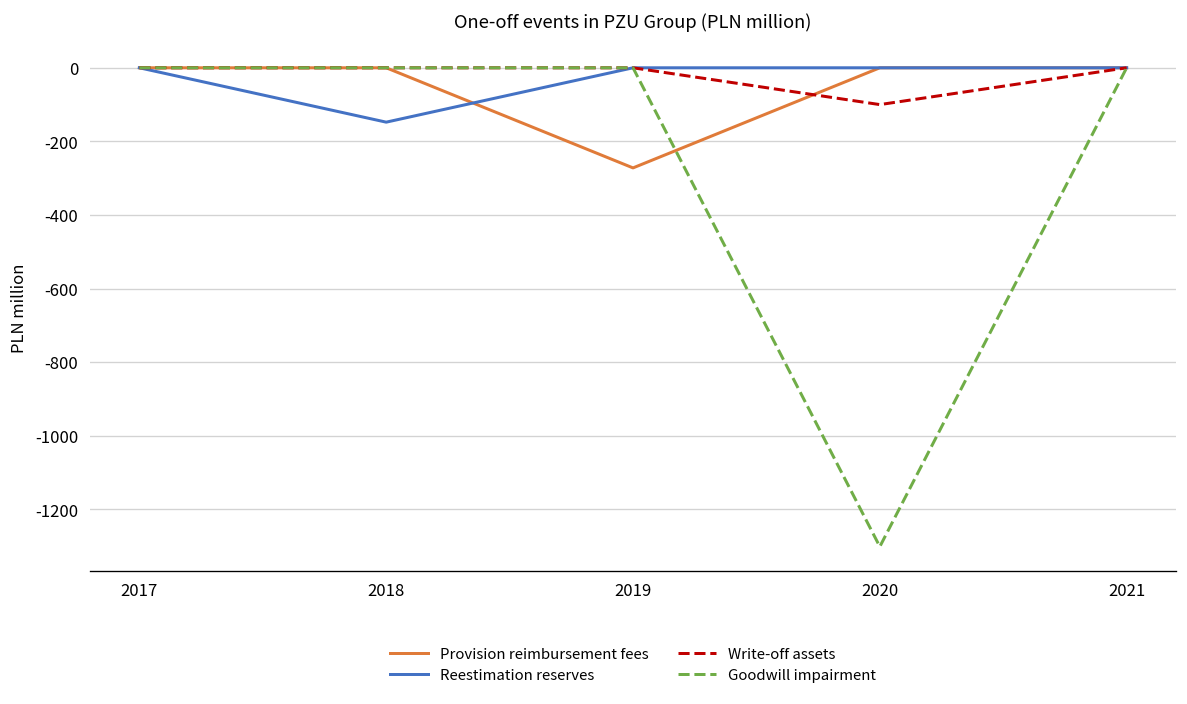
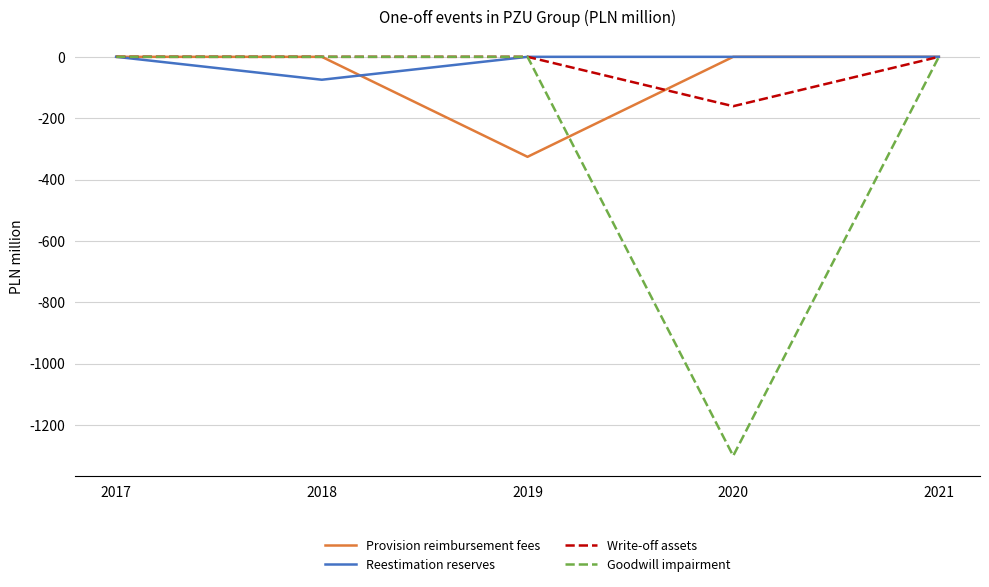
  {
    "Provision reimbursement fees": {
-     "2019": -270
+     "2019": -330
    },
    "Reestimation reserves": {
-     "2018": -150
+     "2018": -70
    },
    "Write-off assets": {
-     "2020": -100
+     "2020": -160
    },
    "Goodwill impairment": {
      "2020": -1300
    }
  }
